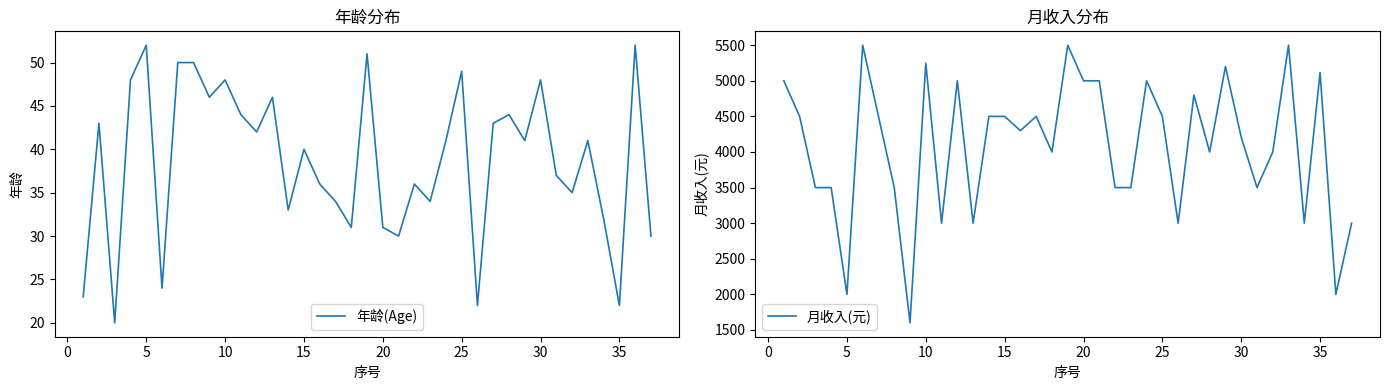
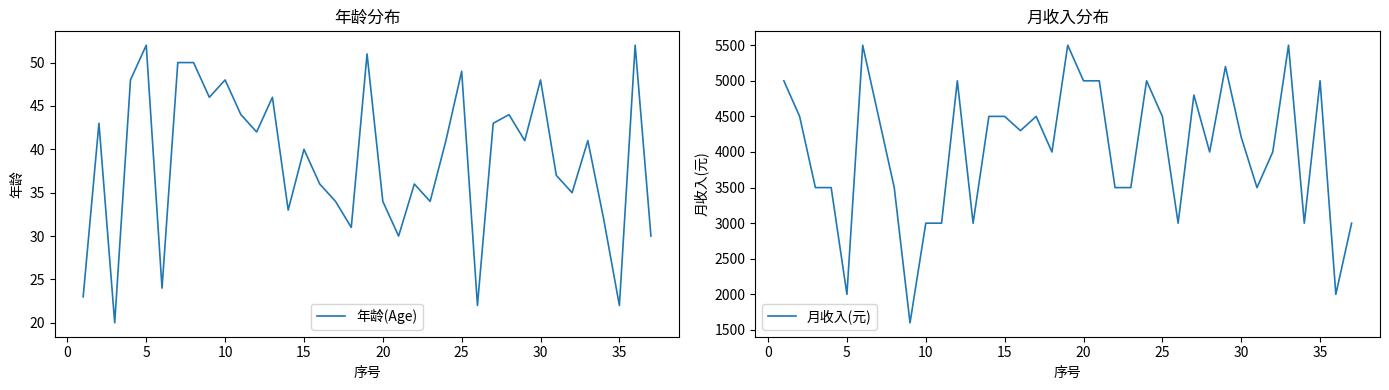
  {
    "年龄分布": {
      "5": 52,
      "10": 48,
      "15": 40,
-     "20": 31,
+     "20": 34,
      "25": 49,
      "30": 48,
      "35": 22
    },
    "月收入分布": {
      "5": 2000,
-     "10": 5200,
+     "10": 3000,
      "15": 4500,
      "20": 5000,
      "25": 4500,
      "30": 4200,
-     "35": 5100
+     "35": 5000
    }
  }
